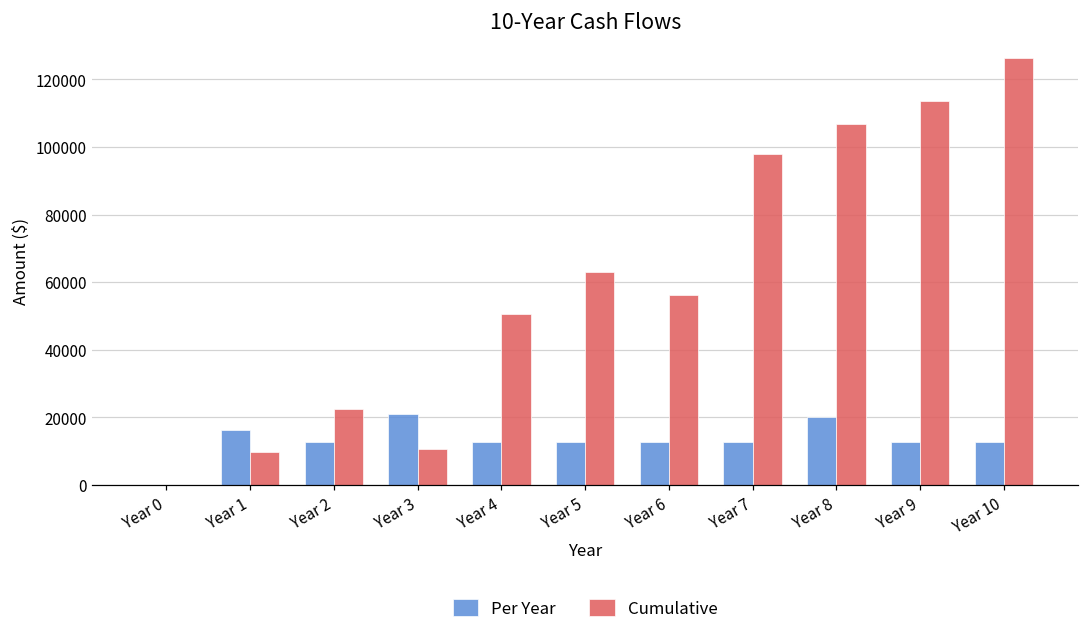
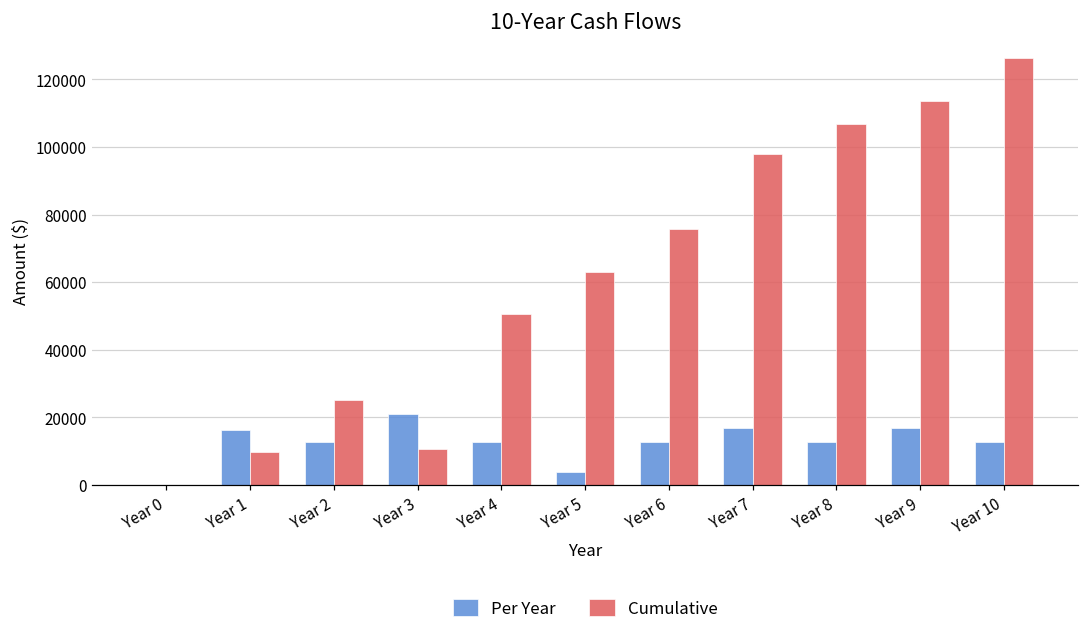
  {
    "Per Year": {
      "Year 0": 0,
      "Year 1": 16000,
      "Year 2": 13000,
      "Year 3": 21000,
      "Year 4": 13000,
-     "Year 5": 13000,
+     "Year 5": 4000,
      "Year 6": 13000,
-     "Year 7": 13000,
-     "Year 8": 20000,
-     "Year 9": 13000,
+     "Year 7": 17000,
+     "Year 8": 13000,
+     "Year 9": 17000,
      "Year 10": 13000
    },
    "Cumulative": {
      "Year 0": 0,
      "Year 1": 10000,
-     "Year 2": 22000,
+     "Year 2": 25000,
      "Year 3": 11000,
      "Year 4": 50000,
      "Year 5": 63000,
-     "Year 6": 56000,
+     "Year 6": 76000,
      "Year 7": 98000,
      "Year 8": 107000,
      "Year 9": 114000,
      "Year 10": 126000
    }
  }
